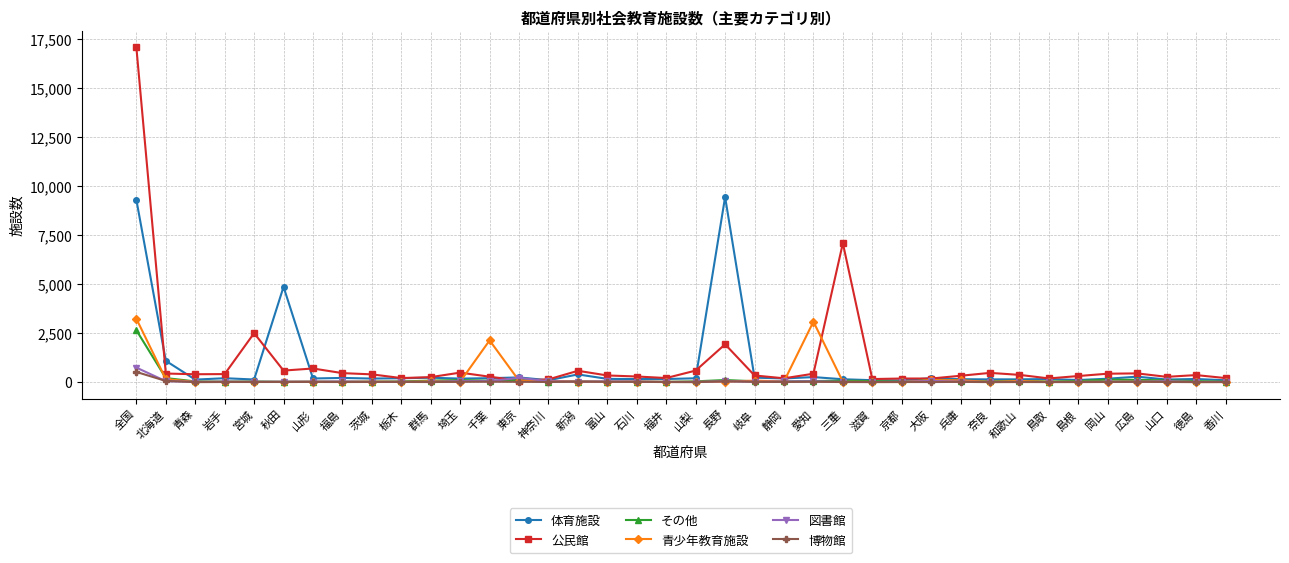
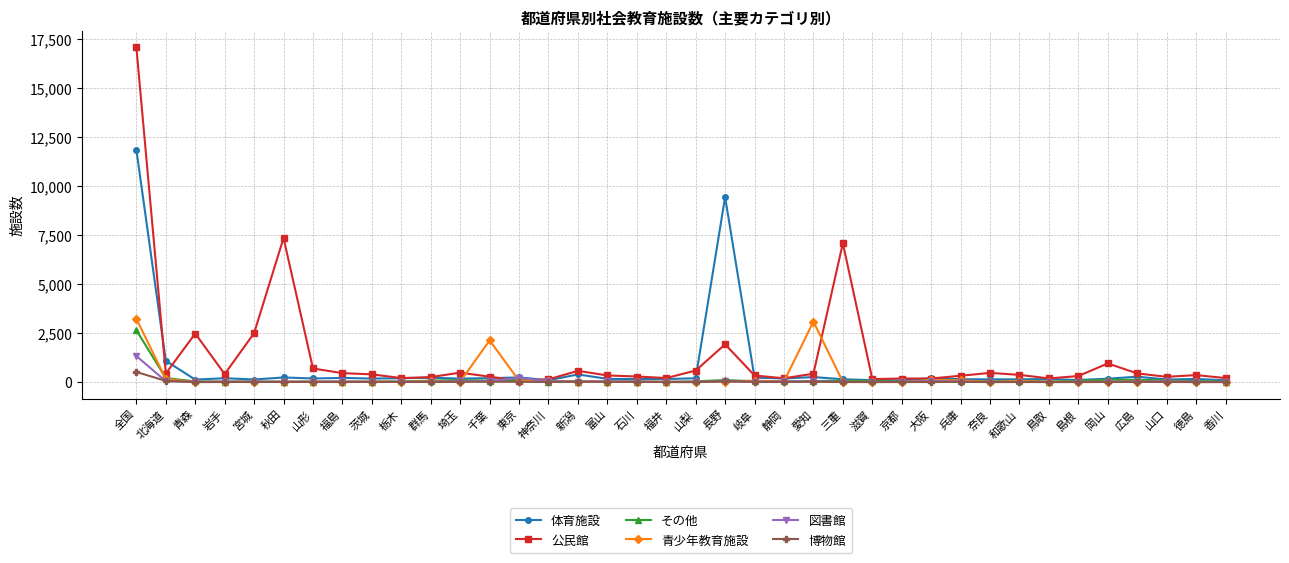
  {
    "体育施設": {
-     "全国": "9,300",
+     "全国": "11,800",
      "北海道": "1,100",
      "岩手": "200",
-     "秋田": "4,900",
+     "秋田": "200",
      "山形": "200",
      "福島": "200",
      "茨城": "200",
      "新潟": "400",
      "富山": "200",
      "山梨": "200",
      "長野": "9,400",
      "愛知": "300",
      "広島": "300"
    },
    "公民館": {
      "全国": "17,100",
      "北海道": "400",
-     "青森": "400",
+     "青森": "2,500",
      "岩手": "400",
      "宮城": "2,500",
-     "秋田": "600",
+     "秋田": "7,300",
      "山形": "700",
      "福島": "500",
      "茨城": "400",
      "埼玉": "500",
      "新潟": "600",
      "富山": "300",
      "山梨": "600",
      "長野": "1,900",
      "愛知": "400",
      "三重": "7,100",
      "兵庫": "300",
      "奈良": "500",
      "和歌山": "400",
      "島根": "300",
-     "岡山": "400",
+     "岡山": "1,000",
      "広島": "400",
      "山口": "300",
      "徳島": "400"
    },
    "その他": {
      "全国": "2,600"
    },
    "青少年教育施設": {
      "全国": "3,200",
      "千葉": "2,100",
      "愛知": "3,100"
    },
    "図書館": {
-     "全国": "700"
+     "全国": "1,300"
    },
    "博物館": {
      "全国": "500"
    }
  }
